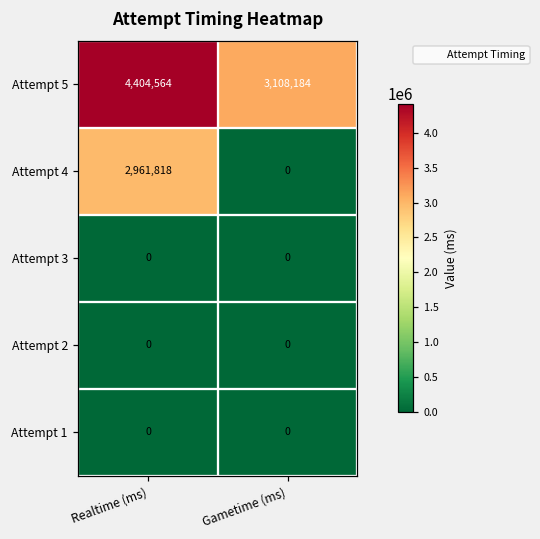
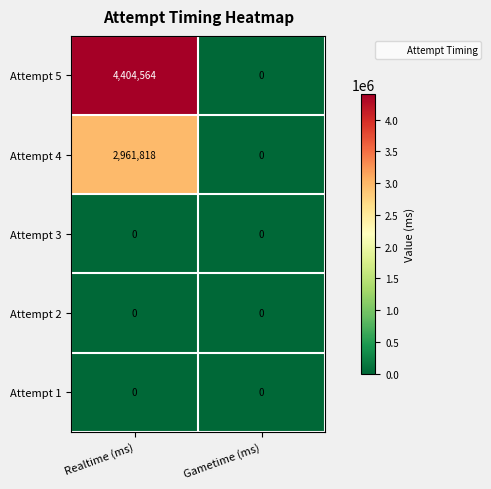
  {
    "Attempt 5": {
      "Realtime (ms)": "4,404,564",
-     "Gametime (ms)": "3,108,184"
+     "Gametime (ms)": "0"
    },
    "Attempt 4": {
      "Realtime (ms)": "2,961,818",
      "Gametime (ms)": "0"
    },
    "Attempt 3": {
      "Realtime (ms)": "0",
      "Gametime (ms)": "0"
    },
    "Attempt 2": {
      "Realtime (ms)": "0",
      "Gametime (ms)": "0"
    },
    "Attempt 1": {
      "Realtime (ms)": "0",
      "Gametime (ms)": "0"
    }
  }
